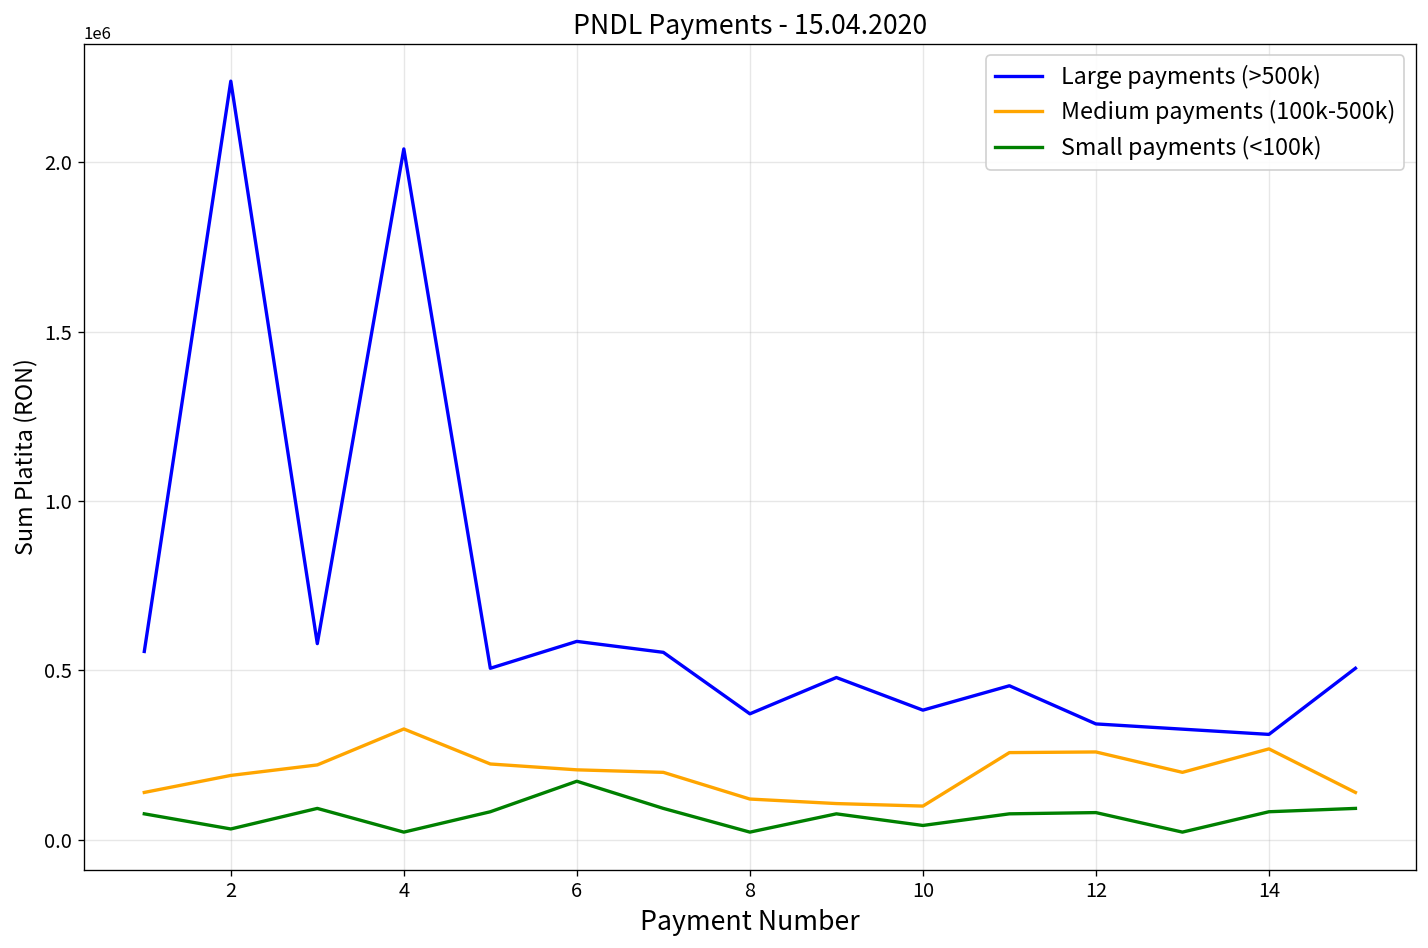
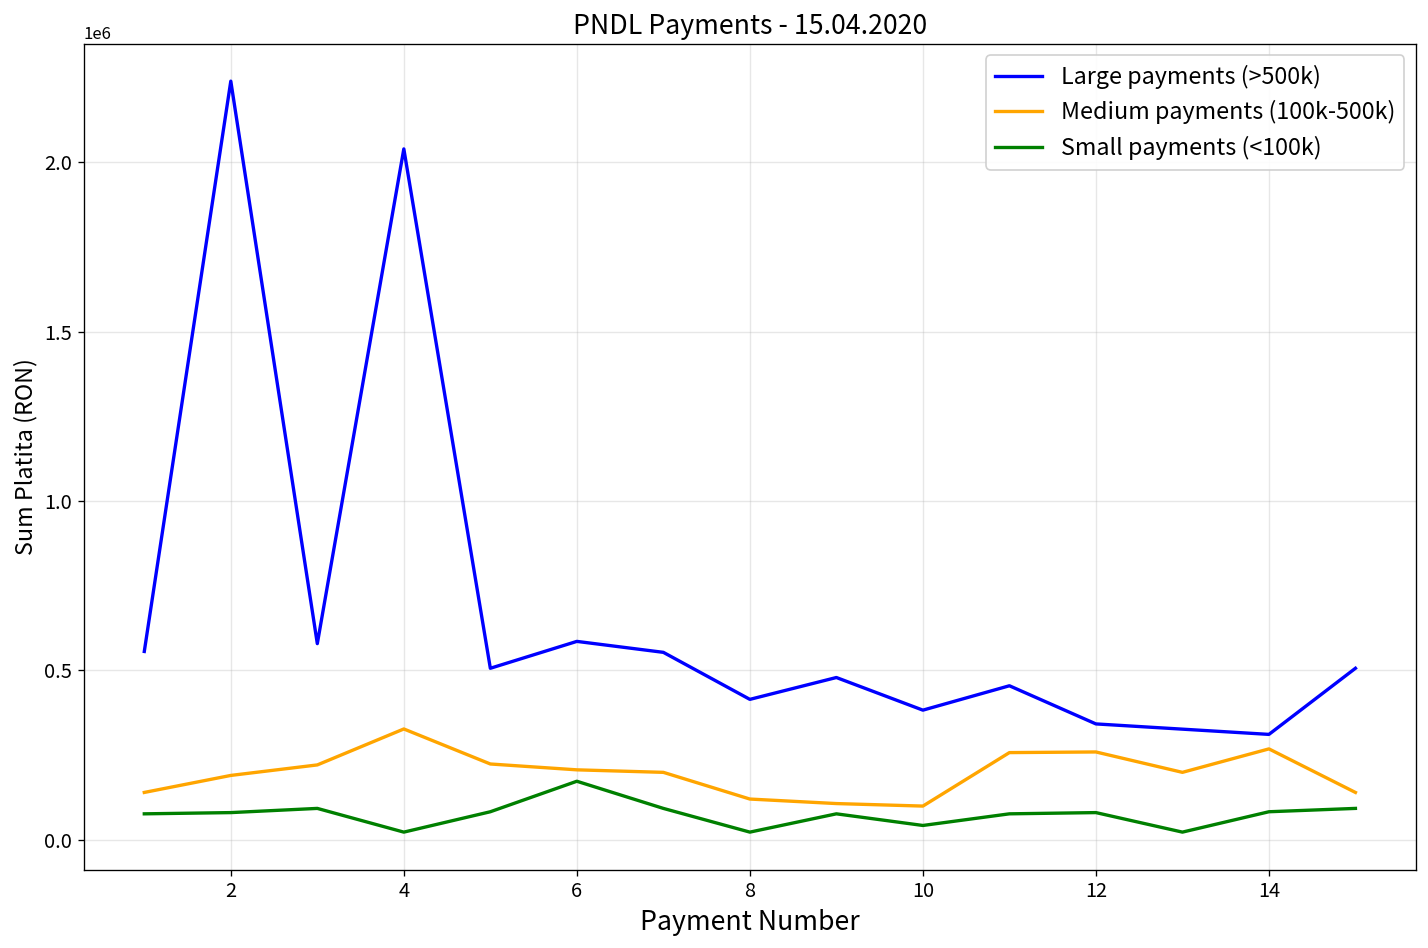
  {
    "Large payments (>500k)": {
      "2": 2240000,
      "4": 2040000,
      "6": 590000,
-     "8": 370000,
+     "8": 410000,
      "10": 380000,
      "12": 340000,
      "14": 310000
    },
    "Medium payments (100k-500k)": {
      "2": 190000,
      "4": 330000,
      "6": 210000,
      "8": 120000,
      "10": 100000,
      "12": 260000,
      "14": 270000
    },
    "Small payments (<100k)": {
-     "2": 30000,
+     "2": 80000,
      "4": 20000,
      "6": 170000,
      "8": 20000,
      "10": 40000,
      "12": 80000,
      "14": 80000
    }
  }
